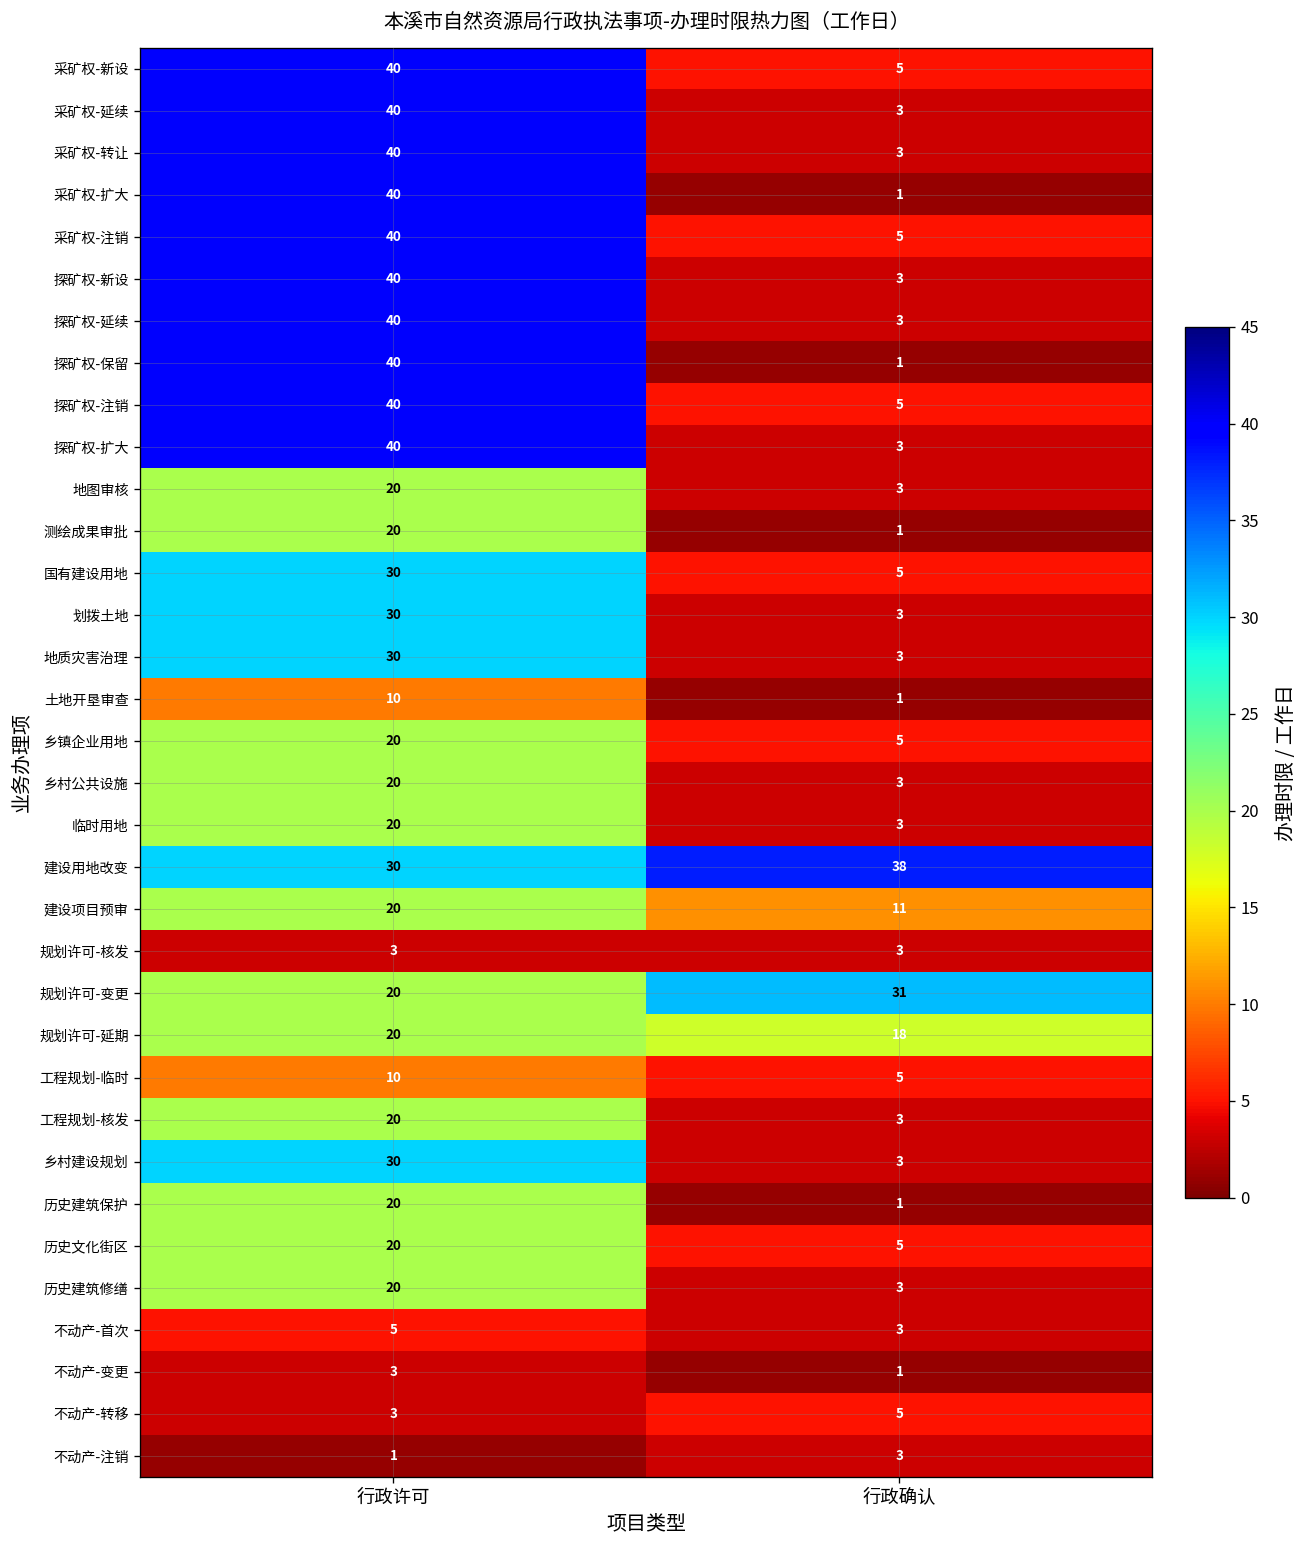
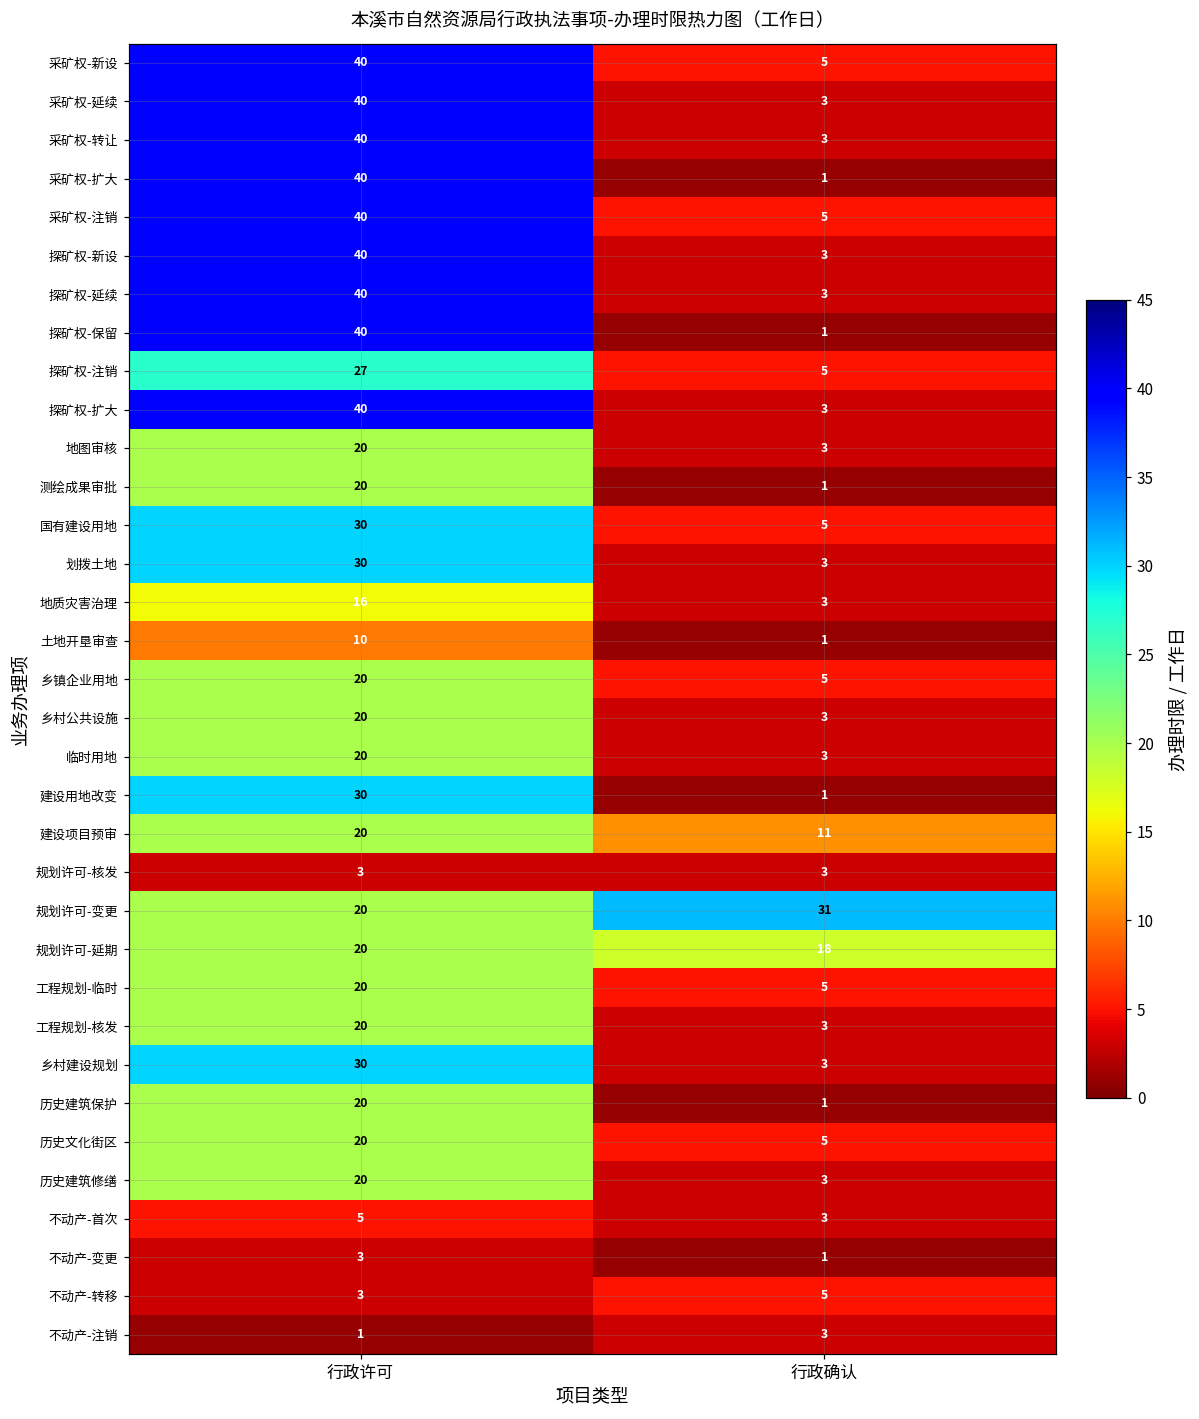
  {
    "采矿权-新设": {
      "行政许可": 40,
      "行政确认": 5
    },
    "采矿权-延续": {
      "行政许可": 40,
      "行政确认": 3
    },
    "采矿权-转让": {
      "行政许可": 40,
      "行政确认": 3
    },
    "采矿权-扩大": {
      "行政许可": 40,
      "行政确认": 1
    },
    "采矿权-注销": {
      "行政许可": 40,
      "行政确认": 5
    },
    "探矿权-新设": {
      "行政许可": 40,
      "行政确认": 3
    },
    "探矿权-延续": {
      "行政许可": 40,
      "行政确认": 3
    },
    "探矿权-保留": {
      "行政许可": 40,
      "行政确认": 1
    },
    "探矿权-注销": {
-     "行政许可": 40,
+     "行政许可": 27,
      "行政确认": 5
    },
    "探矿权-扩大": {
      "行政许可": 40,
      "行政确认": 3
    },
    "地图审核": {
      "行政许可": 20,
      "行政确认": 3
    },
    "测绘成果审批": {
      "行政许可": 20,
      "行政确认": 1
    },
    "国有建设用地": {
      "行政许可": 30,
      "行政确认": 5
    },
    "划拨土地": {
      "行政许可": 30,
      "行政确认": 3
    },
    "地质灾害治理": {
-     "行政许可": 30,
+     "行政许可": 16,
      "行政确认": 3
    },
    "土地开垦审查": {
      "行政许可": 10,
      "行政确认": 1
    },
    "乡镇企业用地": {
      "行政许可": 20,
      "行政确认": 5
    },
    "乡村公共设施": {
      "行政许可": 20,
      "行政确认": 3
    },
    "临时用地": {
      "行政许可": 20,
      "行政确认": 3
    },
    "建设用地改变": {
      "行政许可": 30,
-     "行政确认": 38
+     "行政确认": 1
    },
    "建设项目预审": {
      "行政许可": 20,
      "行政确认": 11
    },
    "规划许可-核发": {
      "行政许可": 3,
      "行政确认": 3
    },
    "规划许可-变更": {
      "行政许可": 20,
      "行政确认": 31
    },
    "规划许可-延期": {
      "行政许可": 20,
      "行政确认": 18
    },
    "工程规划-临时": {
-     "行政许可": 10,
+     "行政许可": 20,
      "行政确认": 5
    },
    "工程规划-核发": {
      "行政许可": 20,
      "行政确认": 3
    },
    "乡村建设规划": {
      "行政许可": 30,
      "行政确认": 3
    },
    "历史建筑保护": {
      "行政许可": 20,
      "行政确认": 1
    },
    "历史文化街区": {
      "行政许可": 20,
      "行政确认": 5
    },
    "历史建筑修缮": {
      "行政许可": 20,
      "行政确认": 3
    },
    "不动产-首次": {
      "行政许可": 5,
      "行政确认": 3
    },
    "不动产-变更": {
      "行政许可": 3,
      "行政确认": 1
    },
    "不动产-转移": {
      "行政许可": 3,
      "行政确认": 5
    },
    "不动产-注销": {
      "行政许可": 1,
      "行政确认": 3
    }
  }
